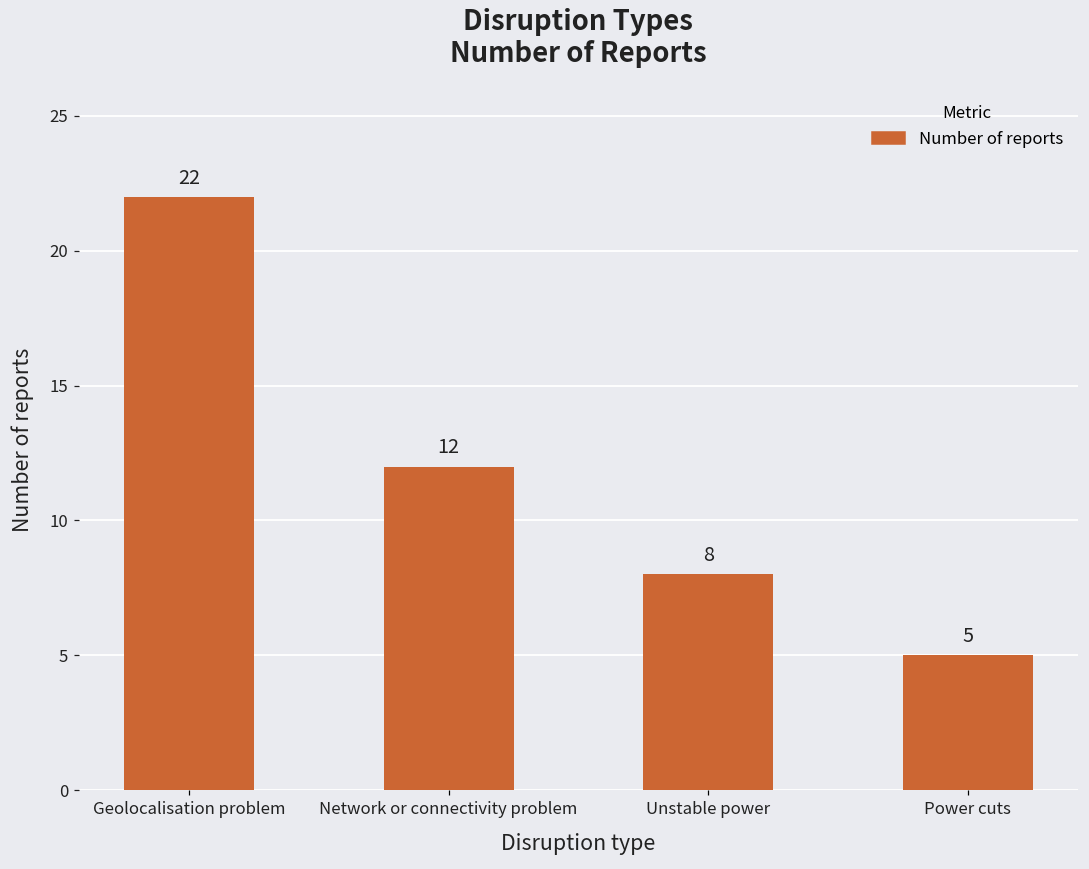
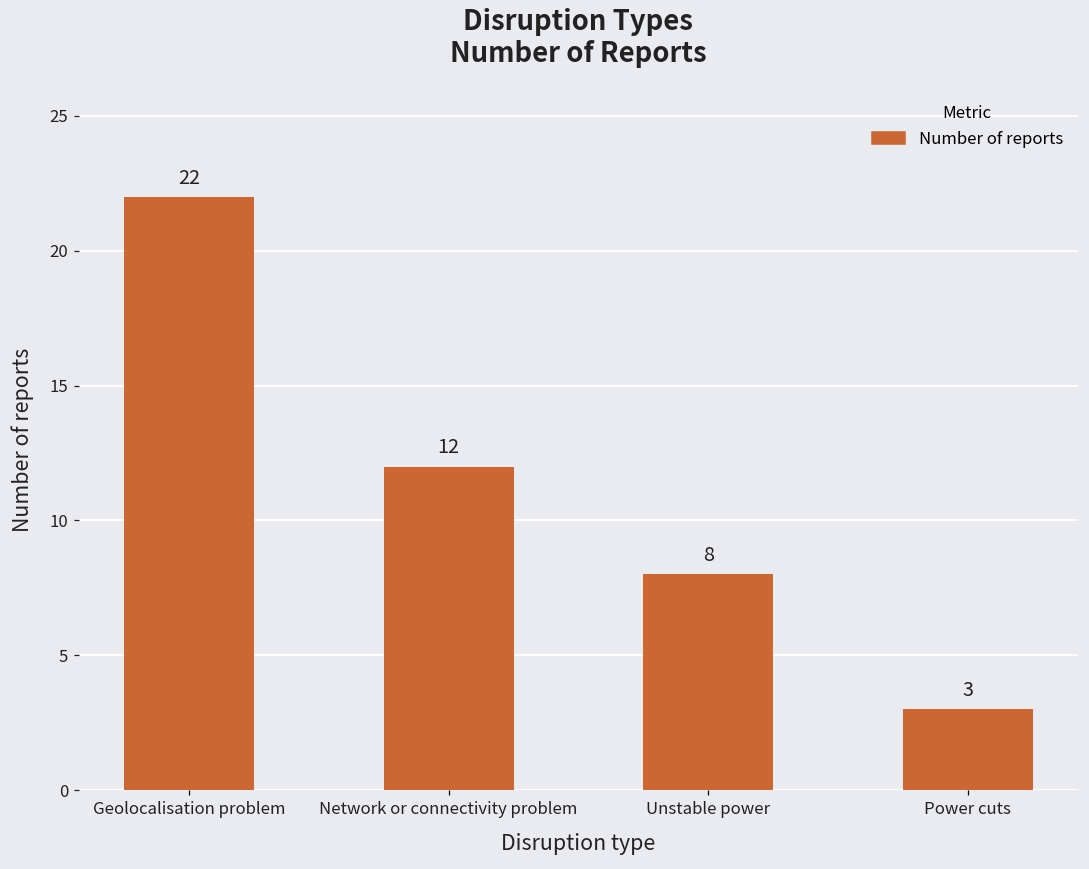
  {
    "Geolocalisation problem": 22,
    "Network or connectivity problem": 12,
    "Unstable power": 8,
-   "Power cuts": 5
+   "Power cuts": 3
  }
